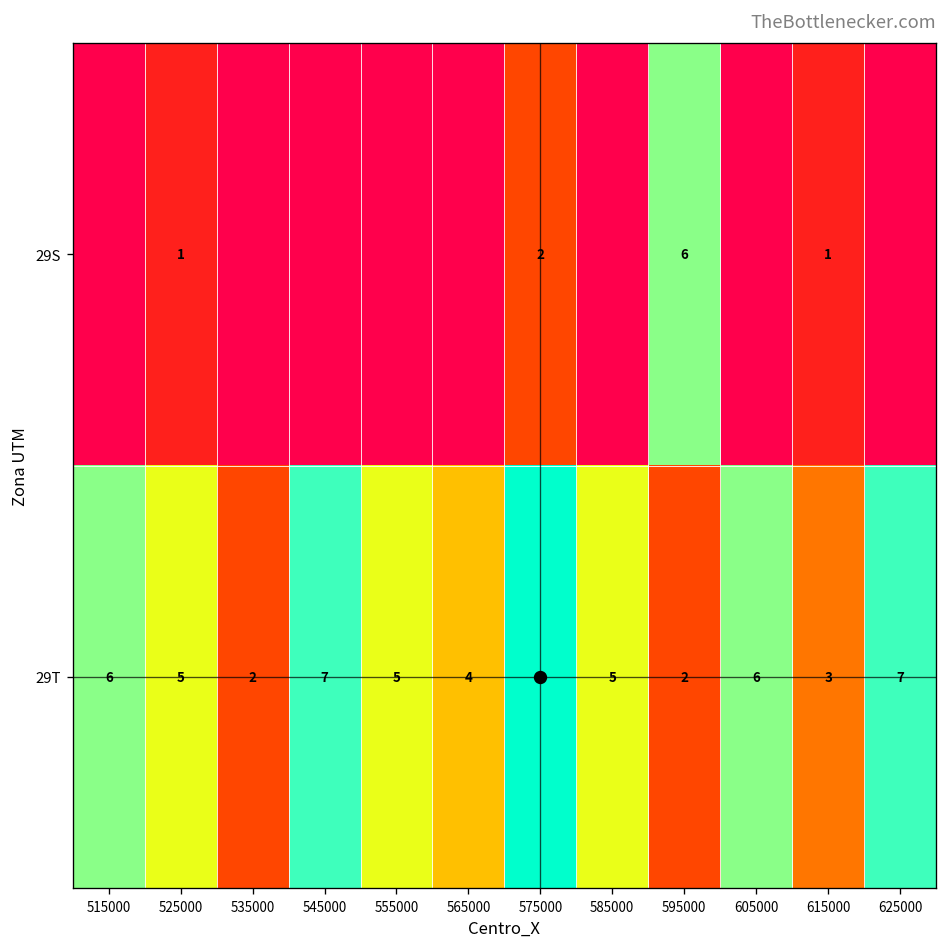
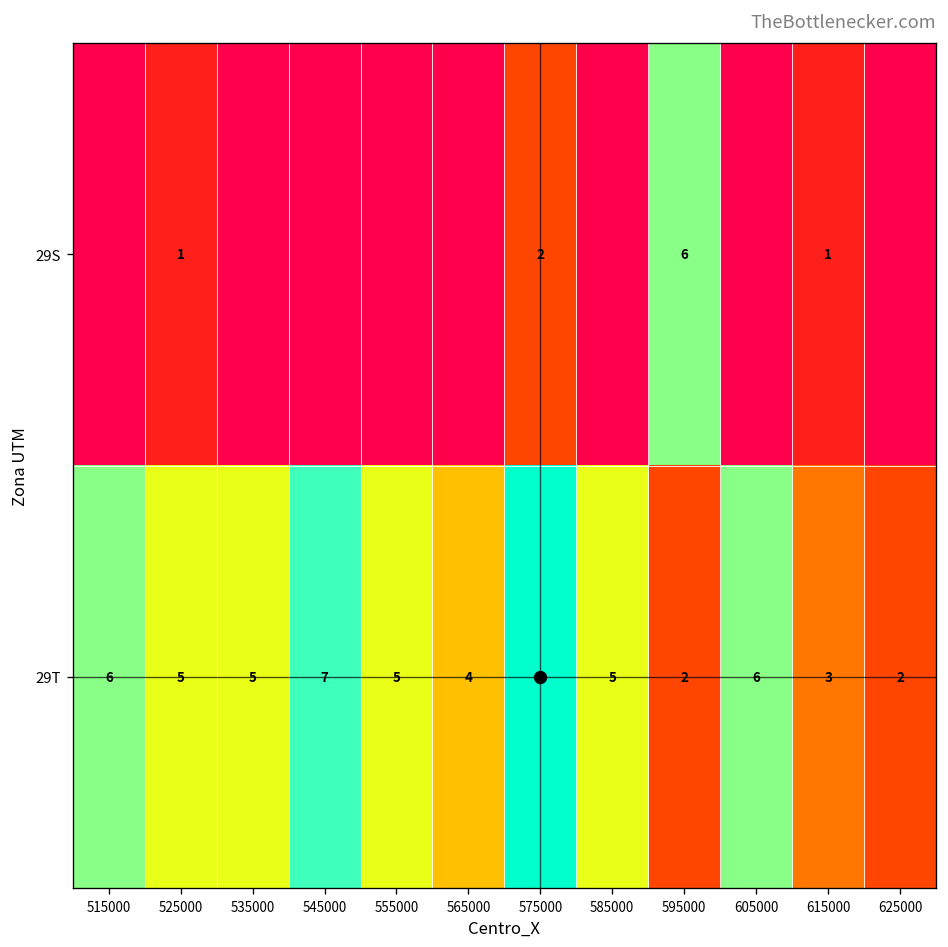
  {
    "29S": {
      "525000": 1,
      "575000": 2,
      "595000": 6,
      "615000": 1
    },
    "29T": {
      "515000": 6,
      "525000": 5,
-     "535000": 2,
+     "535000": 5,
      "545000": 7,
      "555000": 5,
      "565000": 4,
      "585000": 5,
      "595000": 2,
      "605000": 6,
      "615000": 3,
-     "625000": 7
+     "625000": 2
    }
  }
